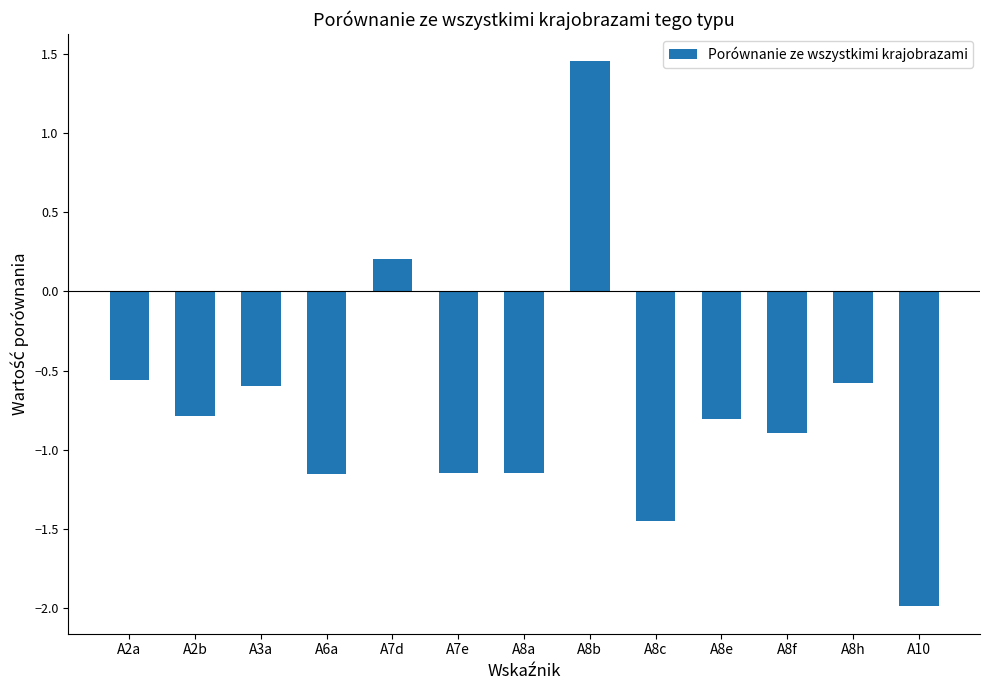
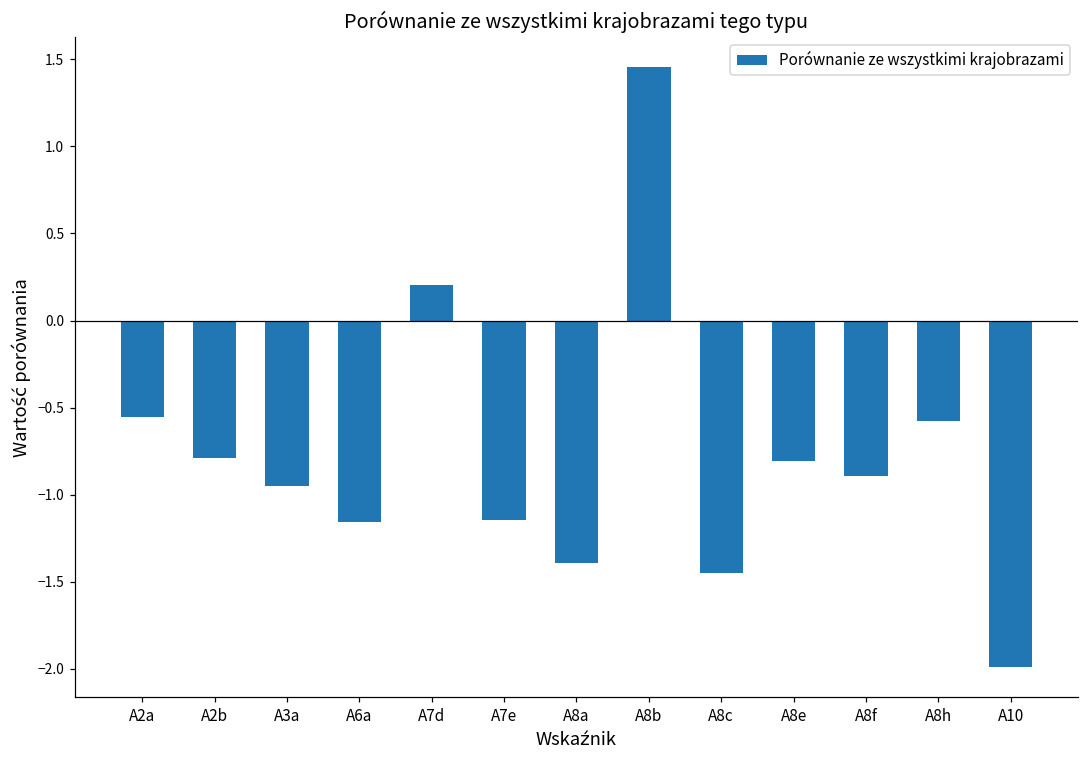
  {
    "A2a": -0.56,
    "A2b": -0.79,
-   "A3a": -0.60,
+   "A3a": -0.95,
    "A6a": -1.15,
    "A7d": 0.20,
    "A7e": -1.14,
-   "A8a": -1.15,
+   "A8a": -1.39,
    "A8b": 1.45,
    "A8c": -1.45,
    "A8e": -0.81,
    "A8f": -0.89,
    "A8h": -0.58,
    "A10": -1.99
  }
